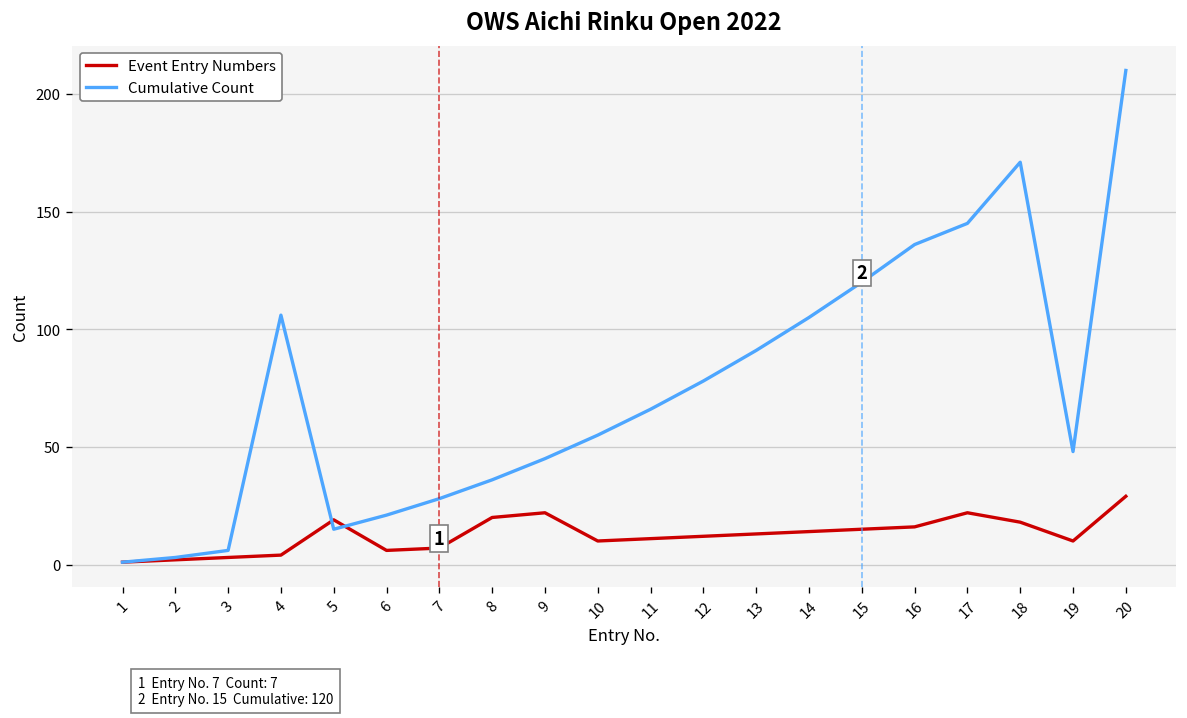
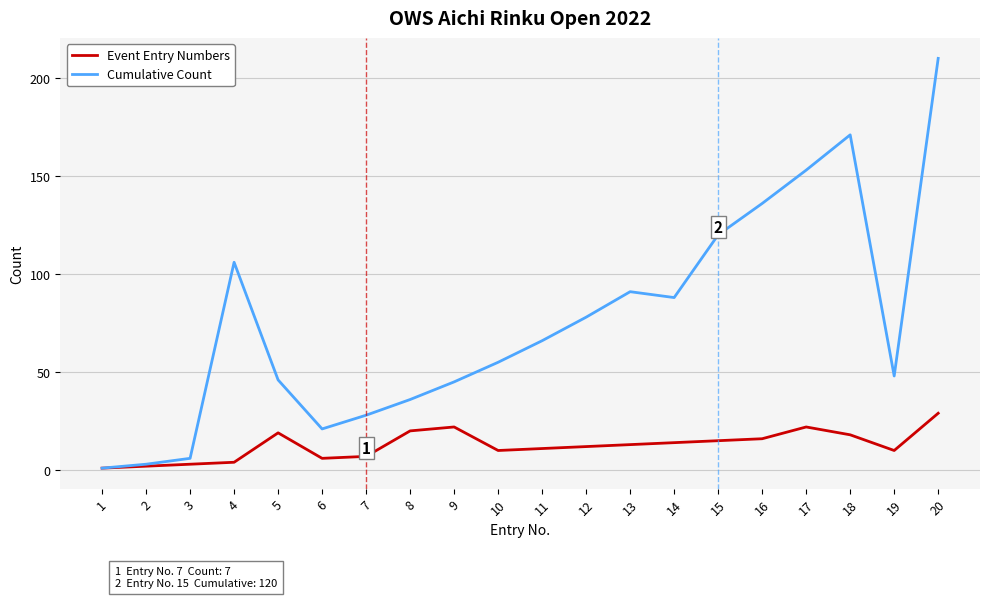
  {
    "Event Entry Numbers": {
      "3": 3,
      "4": 4,
      "5": 19,
      "6": 6,
      "8": 20,
      "9": 22,
      "10": 10,
      "11": 11,
      "12": 12,
      "13": 13,
      "14": 14,
      "15": 15,
      "16": 16,
      "17": 22,
      "18": 18,
      "19": 10,
      "20": 29
    },
    "Cumulative Count": {
      "3": 6,
      "4": 106,
-     "5": 15,
+     "5": 46,
      "6": 21,
      "7": 28,
      "8": 36,
      "9": 45,
      "10": 55,
      "11": 66,
      "12": 78,
      "13": 91,
-     "14": 105,
+     "14": 88,
      "16": 136,
-     "17": 145,
+     "17": 153,
      "18": 171,
      "19": 48,
      "20": 210
    }
  }
